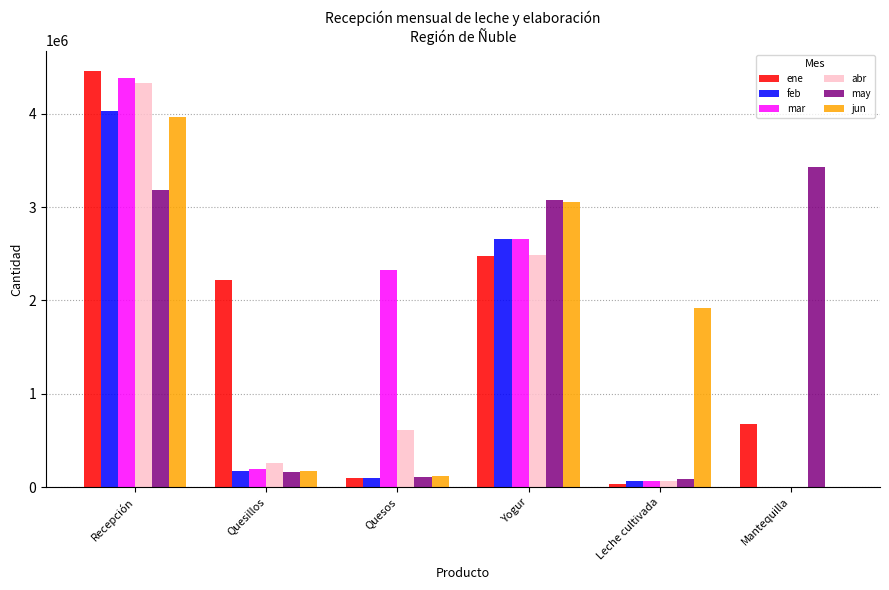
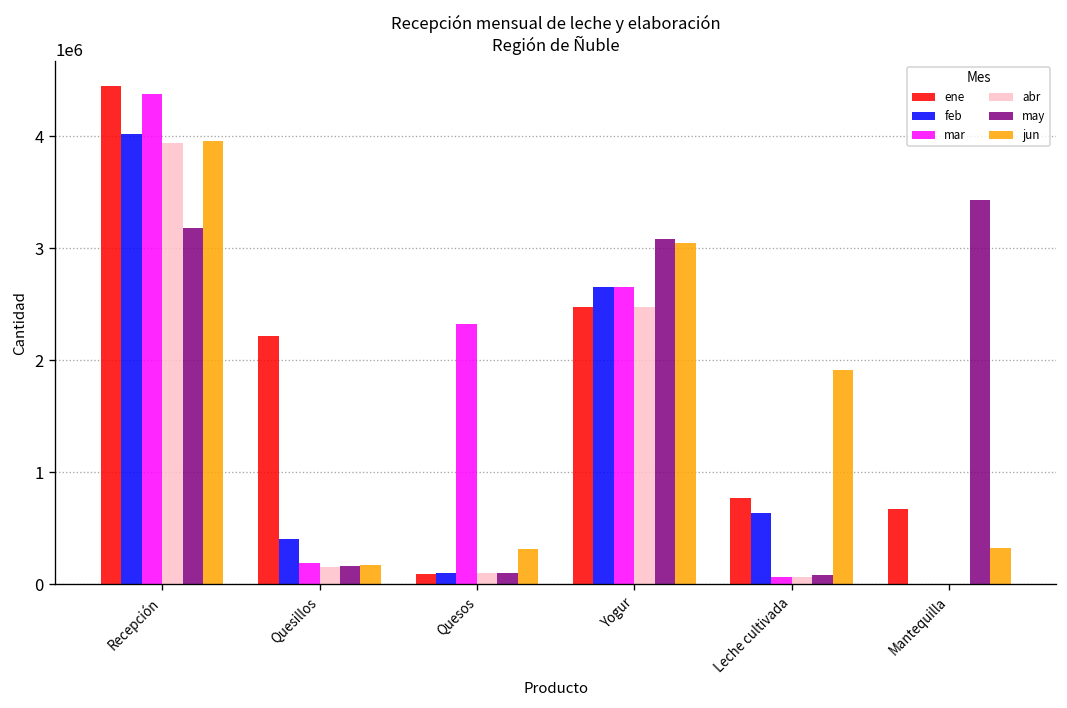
  {
    "ene": {
      "Recepción": 4500000,
      "Quesillos": 2200000,
      "Quesos": 100000,
      "Yogur": 2500000,
-     "Leche cultivada": 0,
+     "Leche cultivada": 800000,
      "Mantequilla": 700000
    },
    "feb": {
      "Recepción": 4000000,
-     "Quesillos": 200000,
+     "Quesillos": 400000,
      "Quesos": 100000,
      "Yogur": 2700000,
-     "Leche cultivada": 100000
+     "Leche cultivada": 600000
    },
    "mar": {
      "Recepción": 4400000,
      "Quesillos": 200000,
      "Quesos": 2300000,
      "Yogur": 2700000,
      "Leche cultivada": 100000
    },
    "abr": {
-     "Recepción": 4300000,
-     "Quesillos": 300000,
-     "Quesos": 600000,
+     "Recepción": 3900000,
+     "Quesillos": 200000,
+     "Quesos": 100000,
      "Yogur": 2500000,
      "Leche cultivada": 100000
    },
    "may": {
      "Recepción": 3200000,
      "Quesillos": 200000,
      "Quesos": 100000,
      "Yogur": 3100000,
      "Leche cultivada": 100000,
      "Mantequilla": 3400000
    },
    "jun": {
      "Recepción": 4000000,
      "Quesillos": 200000,
-     "Quesos": 100000,
+     "Quesos": 300000,
      "Yogur": 3100000,
      "Leche cultivada": 1900000,
-     "Mantequilla": 0
+     "Mantequilla": 300000
    }
  }
